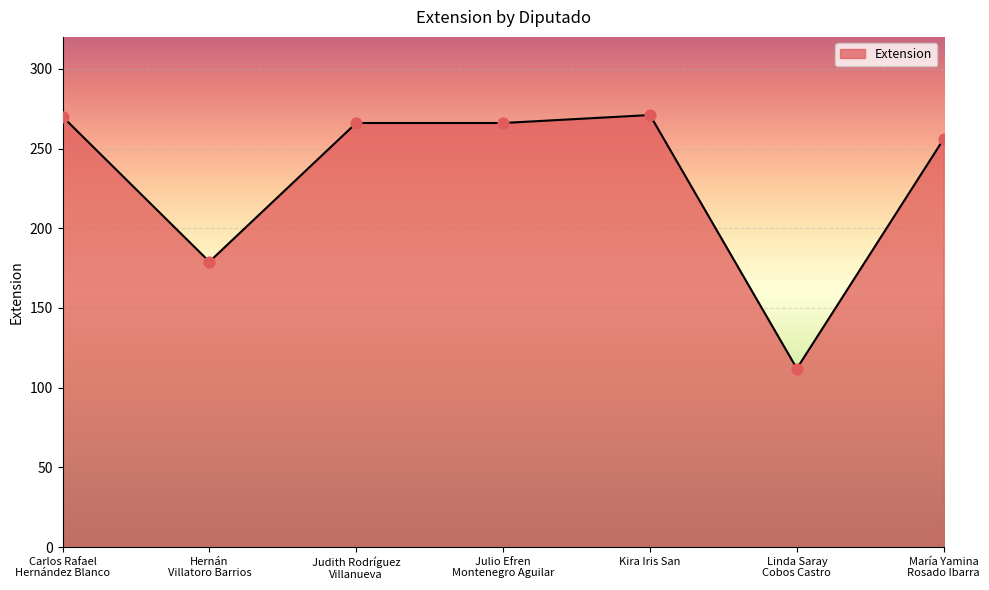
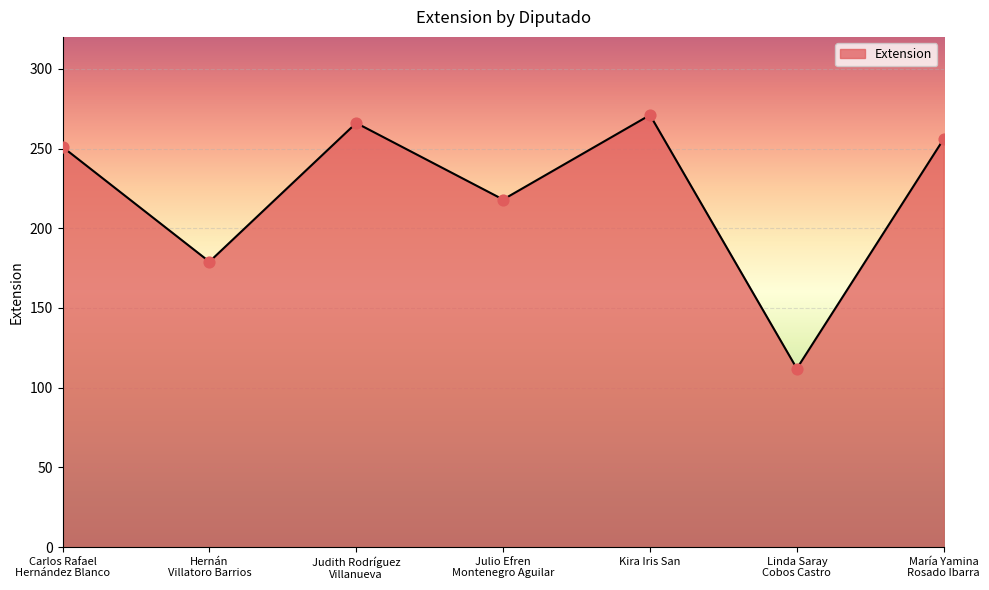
  {
-   "Carlos Rafael Hernández Blanco": 270,
+   "Carlos Rafael Hernández Blanco": 251,
    "Hernán Villatoro Barrios": 179,
    "Judith Rodríguez Villanueva": 266,
-   "Julio Efren Montenegro Aguilar": 266,
+   "Julio Efren Montenegro Aguilar": 218,
    "Kira Iris San": 271,
    "Linda Saray Cobos Castro": 112,
    "María Yamina Rosado Ibarra": 256
  }
